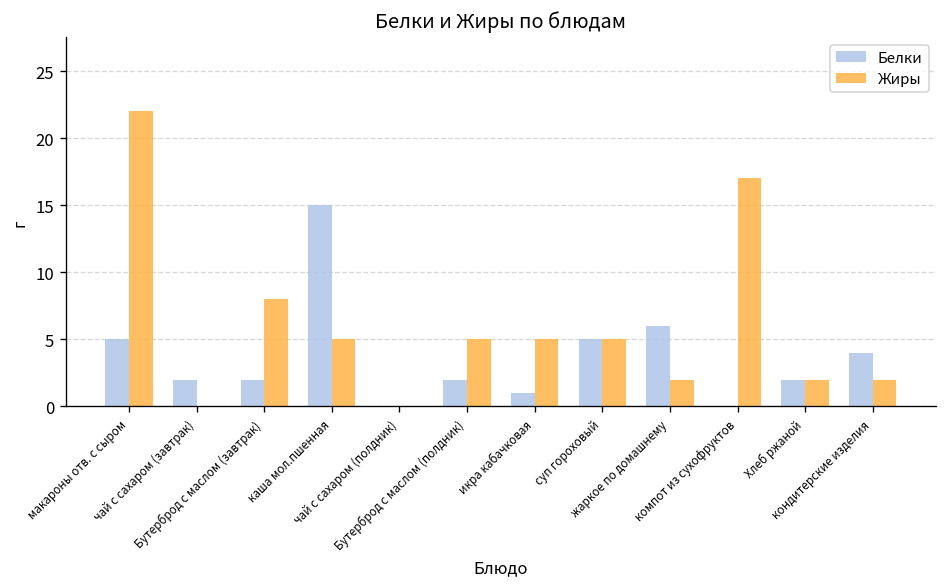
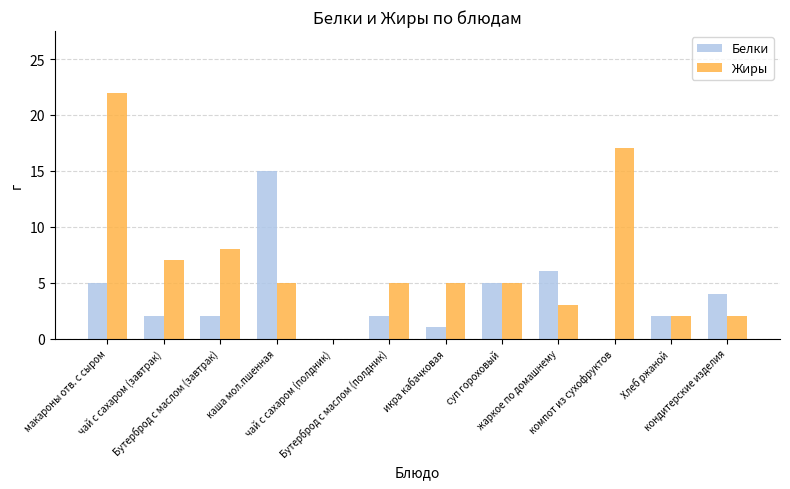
  {
    "Белки": {
      "макароны отв. с сыром": 5,
      "чай с сахаром (завтрак)": 2,
      "Бутерброд с маслом (завтрак)": 2,
      "каша мол.пшенная": 15,
      "чай с сахаром (полдник)": 0,
      "Бутерброд с маслом (полдник)": 2,
      "икра кабачковая": 1,
      "суп гороховый": 5,
      "жаркое по домашнему": 6,
      "компот из сухофруктов": 0,
      "Хлеб ржаной": 2,
      "кондитерские изделия": 4
    },
    "Жиры": {
      "макароны отв. с сыром": 22,
-     "чай с сахаром (завтрак)": 0,
+     "чай с сахаром (завтрак)": 7,
      "Бутерброд с маслом (завтрак)": 8,
      "каша мол.пшенная": 5,
      "чай с сахаром (полдник)": 0,
      "Бутерброд с маслом (полдник)": 5,
      "икра кабачковая": 5,
      "суп гороховый": 5,
-     "жаркое по домашнему": 2,
+     "жаркое по домашнему": 3,
      "компот из сухофруктов": 17,
      "Хлеб ржаной": 2,
      "кондитерские изделия": 2
    }
  }
